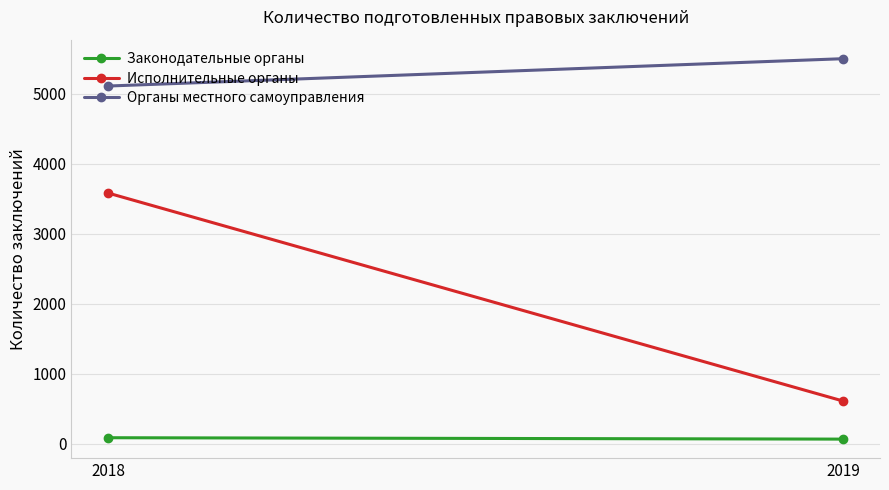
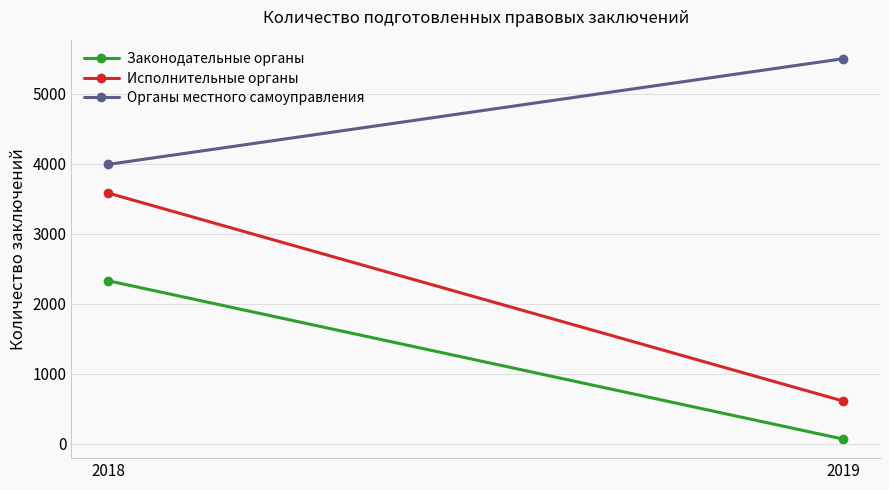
  {
    "Законодательные органы": {
-     "2018": 100,
+     "2018": 2300,
      "2019": 100
    },
    "Исполнительные органы": {
      "2018": 3600,
      "2019": 600
    },
    "Органы местного самоуправления": {
-     "2018": 5100,
+     "2018": 4000,
      "2019": 5500
    }
  }
